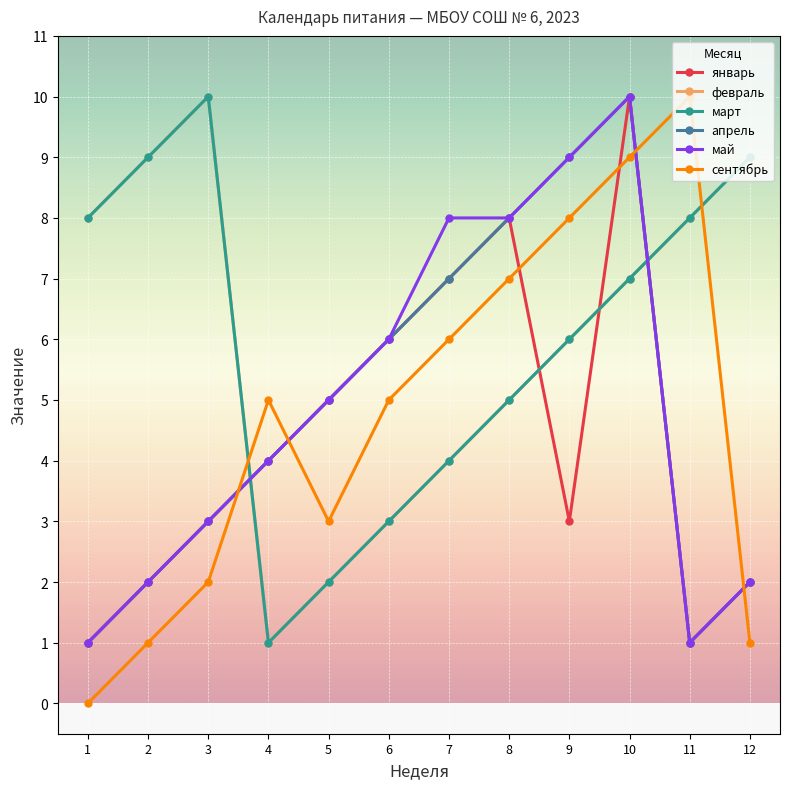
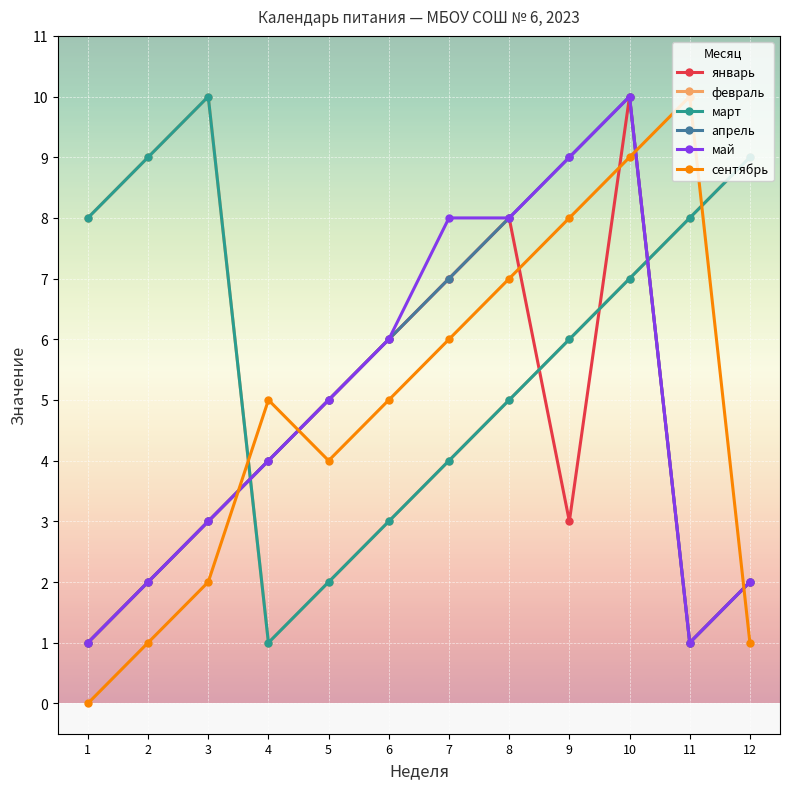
  {
    "январь": {
      "9": 3
    },
    "май": {
      "7": 8
    },
    "сентябрь": {
      "1": 0,
      "2": 1,
      "3": 2,
      "4": 5,
-     "5": 3,
+     "5": 4,
      "6": 5,
      "7": 6,
      "8": 7,
      "9": 8,
      "10": 9,
      "12": 1
    }
  }
